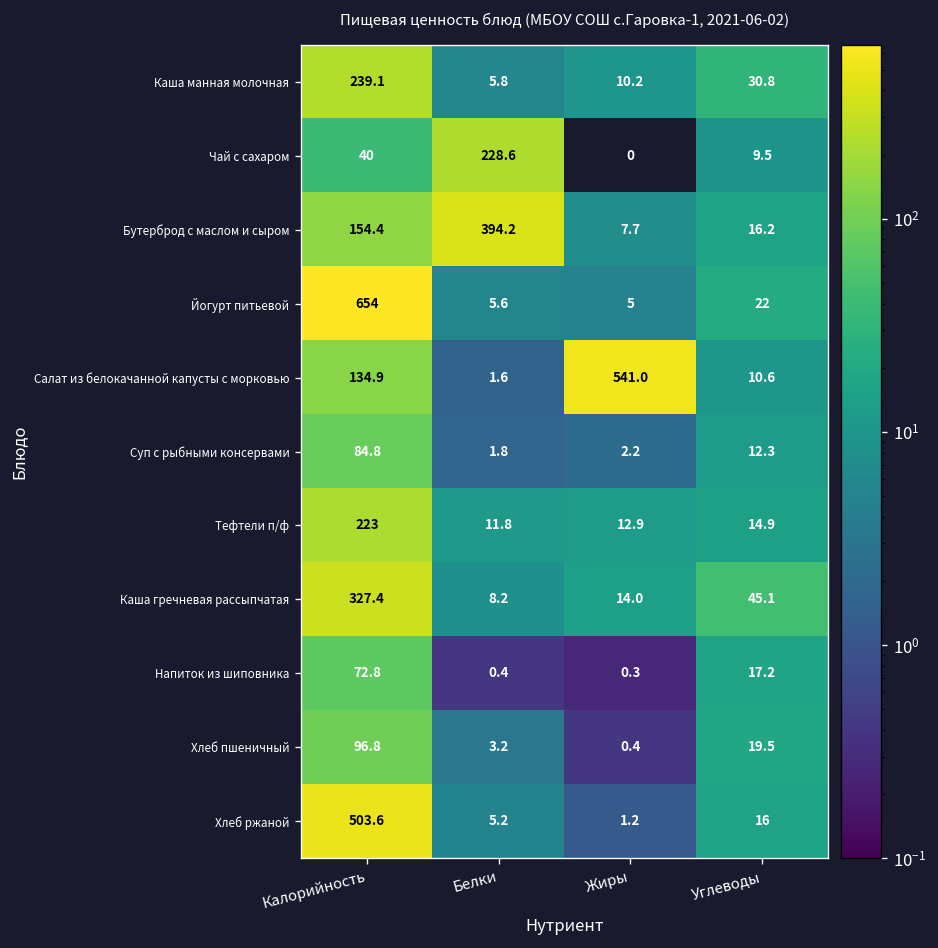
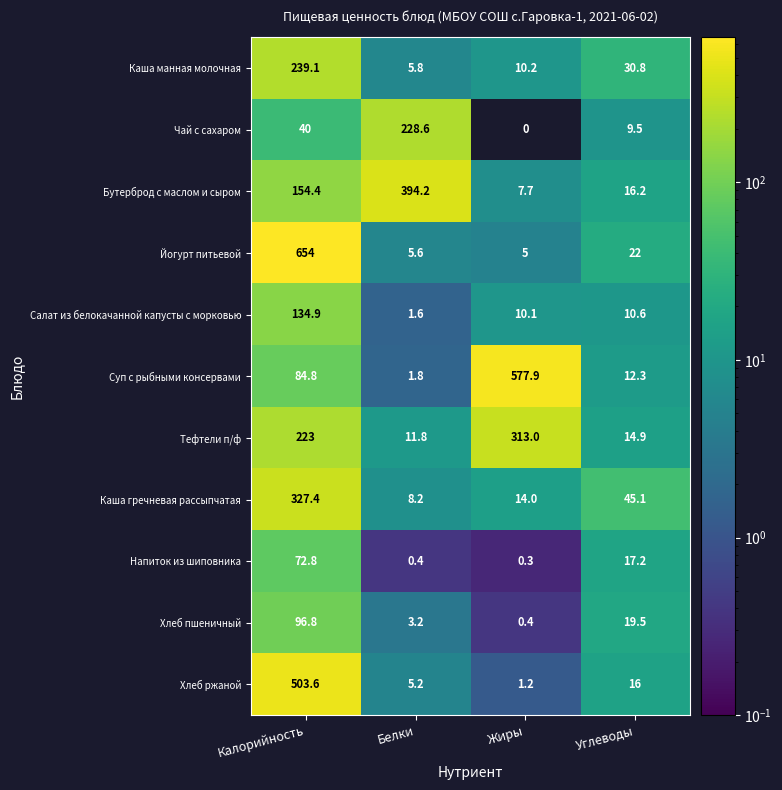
  {
    "Каша манная молочная": {
      "Калорийность": 239.1,
      "Белки": 5.8,
      "Жиры": 10.2,
      "Углеводы": 30.8
    },
    "Чай с сахаром": {
      "Калорийность": 40,
      "Белки": 228.6,
      "Жиры": 0,
      "Углеводы": 9.5
    },
    "Бутерброд с маслом и сыром": {
      "Калорийность": 154.4,
      "Белки": 394.2,
      "Жиры": 7.7,
      "Углеводы": 16.2
    },
    "Йогурт питьевой": {
      "Калорийность": 654,
      "Белки": 5.6,
      "Жиры": 5,
      "Углеводы": 22
    },
    "Салат из белокачанной капусты с морковью": {
      "Калорийность": 134.9,
      "Белки": 1.6,
-     "Жиры": 541.0,
+     "Жиры": 10.1,
      "Углеводы": 10.6
    },
    "Суп с рыбными консервами": {
      "Калорийность": 84.8,
      "Белки": 1.8,
-     "Жиры": 2.2,
+     "Жиры": 577.9,
      "Углеводы": 12.3
    },
    "Тефтели п/ф": {
      "Калорийность": 223,
      "Белки": 11.8,
-     "Жиры": 12.9,
+     "Жиры": 313.0,
      "Углеводы": 14.9
    },
    "Каша гречневая рассыпчатая": {
      "Калорийность": 327.4,
      "Белки": 8.2,
      "Жиры": 14.0,
      "Углеводы": 45.1
    },
    "Напиток из шиповника": {
      "Калорийность": 72.8,
      "Белки": 0.4,
      "Жиры": 0.3,
      "Углеводы": 17.2
    },
    "Хлеб пшеничный": {
      "Калорийность": 96.8,
      "Белки": 3.2,
      "Жиры": 0.4,
      "Углеводы": 19.5
    },
    "Хлеб ржаной": {
      "Калорийность": 503.6,
      "Белки": 5.2,
      "Жиры": 1.2,
      "Углеводы": 16
    }
  }
